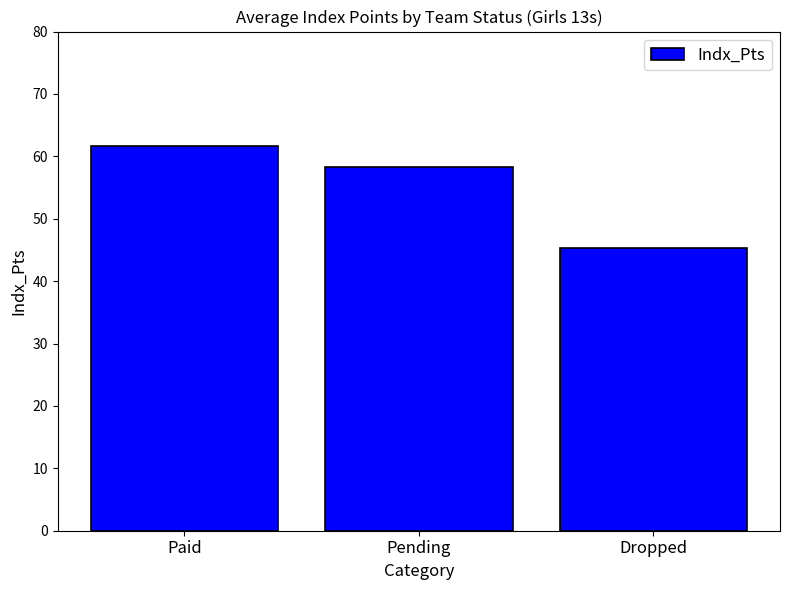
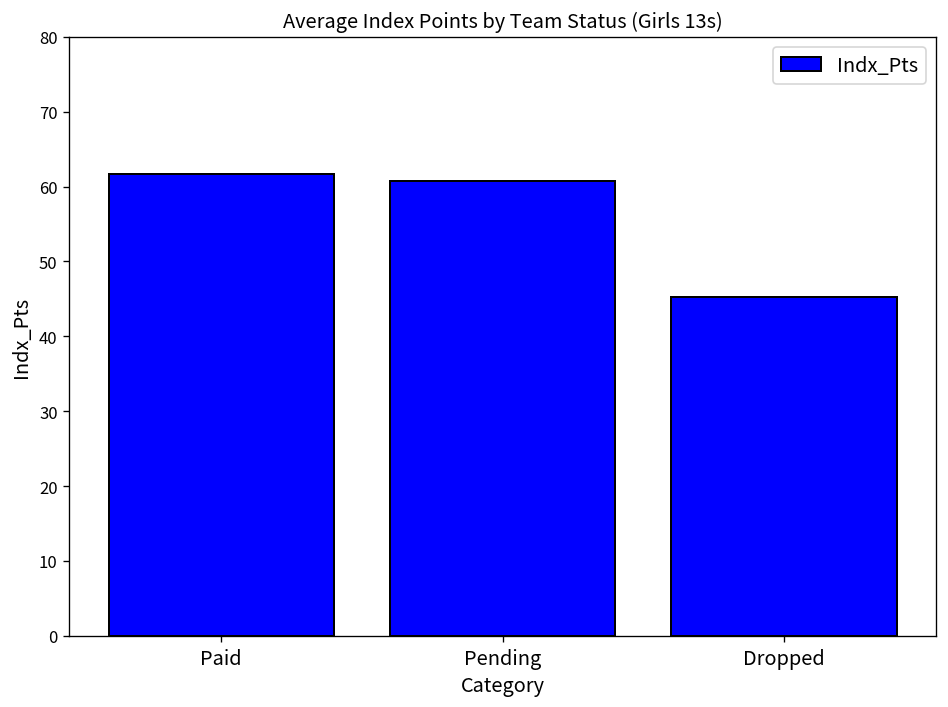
  {
    "Paid": 62,
-   "Pending": 58,
+   "Pending": 61,
    "Dropped": 45
  }
